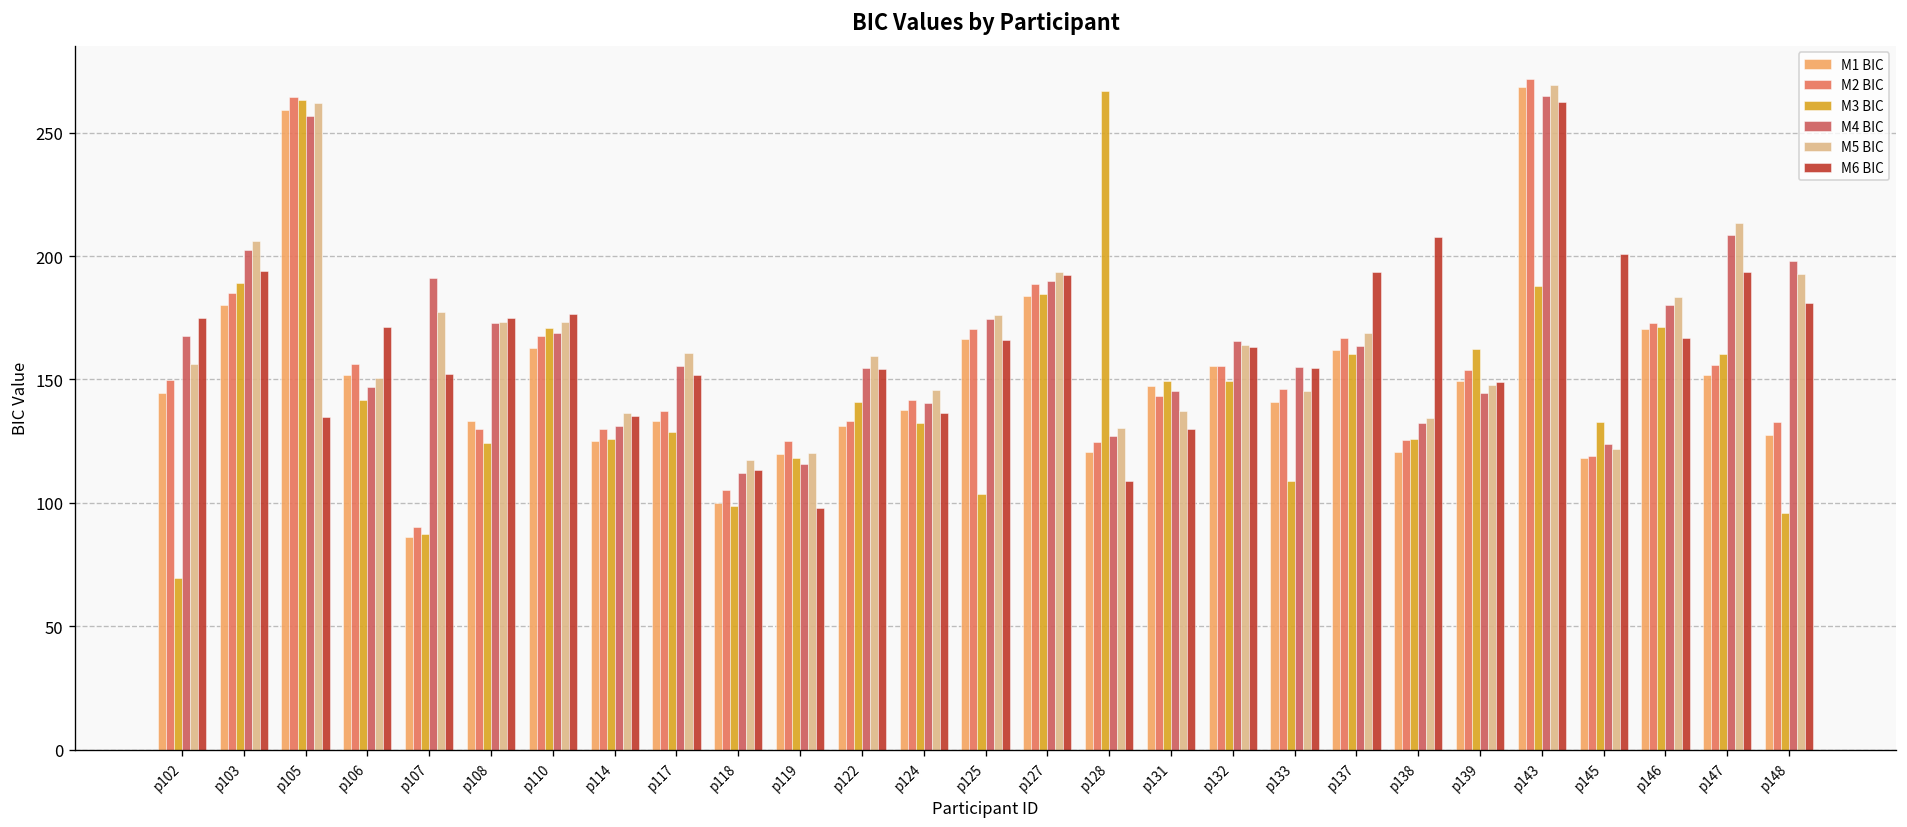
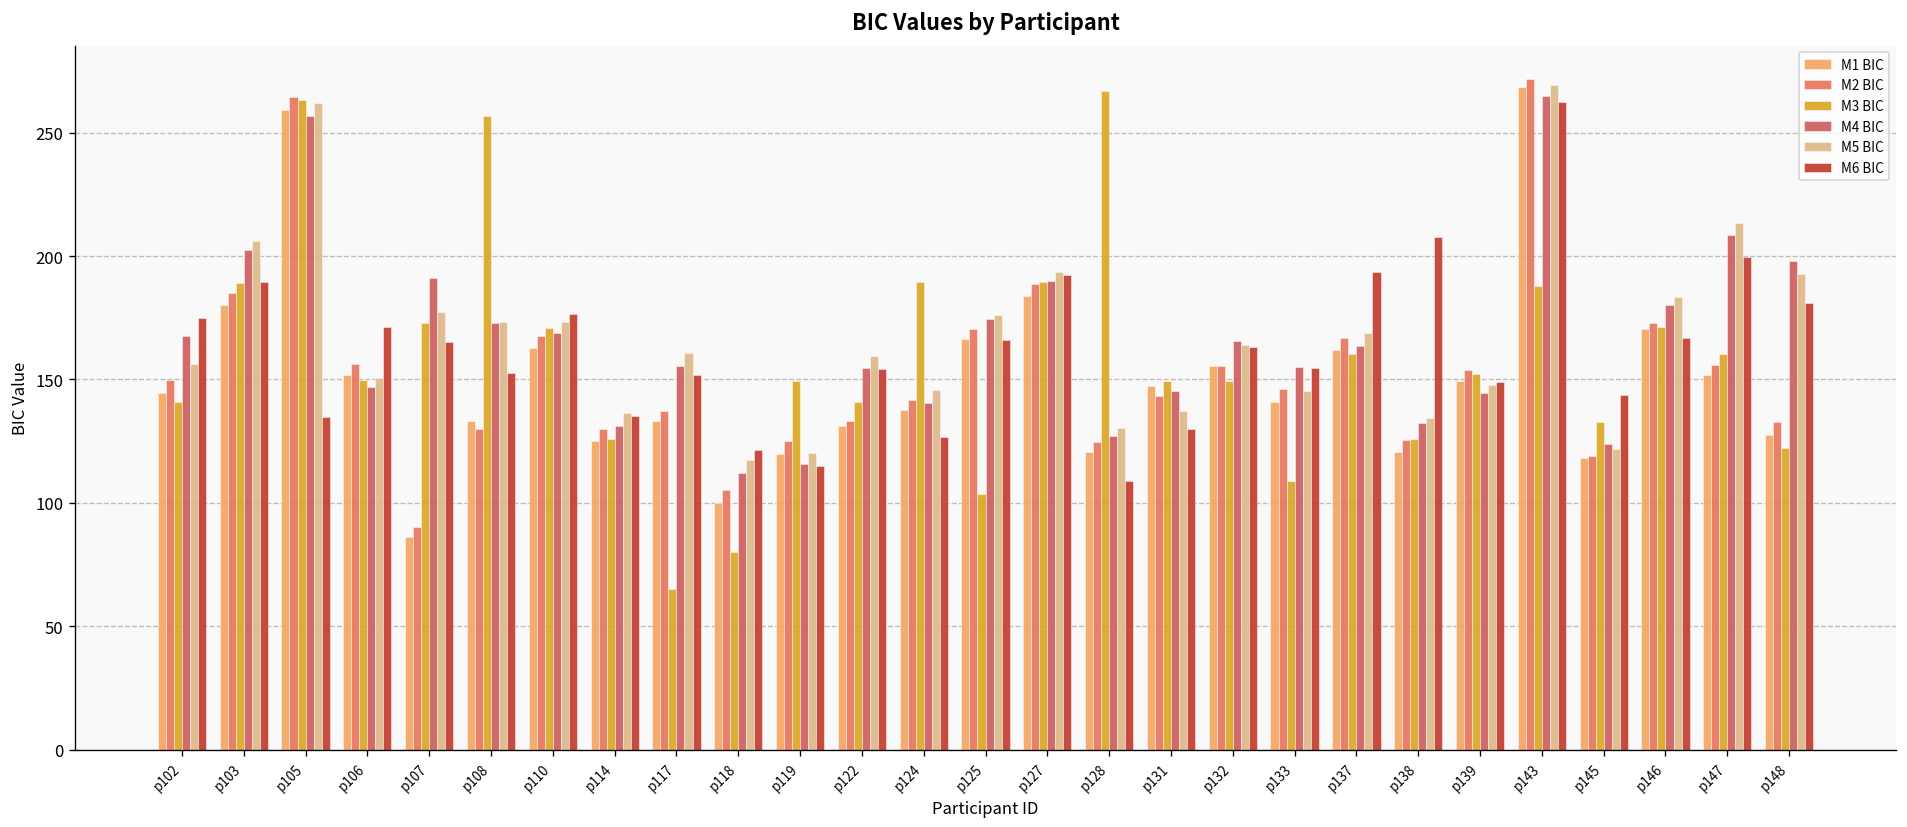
  {
    "M3 BIC": {
-     "p102": 69,
+     "p102": 141,
      "p103": 189,
      "p105": 263,
-     "p106": 142,
-     "p107": 87,
-     "p108": 124,
+     "p106": 150,
+     "p107": 173,
+     "p108": 257,
      "p110": 171,
      "p114": 126,
-     "p117": 129,
-     "p118": 99,
-     "p119": 118,
+     "p117": 65,
+     "p118": 80,
+     "p119": 149,
      "p122": 141,
-     "p124": 133,
+     "p124": 189,
      "p125": 104,
-     "p127": 185,
+     "p127": 189,
      "p128": 267,
      "p131": 149,
      "p132": 149,
      "p133": 109,
      "p137": 160,
      "p138": 126,
-     "p139": 162,
+     "p139": 152,
      "p143": 188,
      "p145": 133,
      "p146": 171,
      "p147": 160,
-     "p148": 96
+     "p148": 122
    },
    "M6 BIC": {
      "p102": 175,
-     "p103": 194,
+     "p103": 190,
      "p105": 135,
      "p106": 171,
-     "p107": 152,
-     "p108": 175,
+     "p107": 165,
+     "p108": 153,
      "p110": 176,
      "p114": 135,
      "p117": 152,
-     "p118": 113,
-     "p119": 98,
+     "p118": 121,
+     "p119": 115,
      "p122": 154,
-     "p124": 136,
+     "p124": 127,
      "p125": 166,
      "p127": 192,
      "p128": 109,
      "p131": 130,
      "p132": 163,
      "p133": 155,
      "p137": 193,
      "p138": 208,
      "p139": 149,
      "p143": 263,
-     "p145": 201,
+     "p145": 144,
      "p146": 167,
-     "p147": 194,
+     "p147": 200,
      "p148": 181
    }
  }
